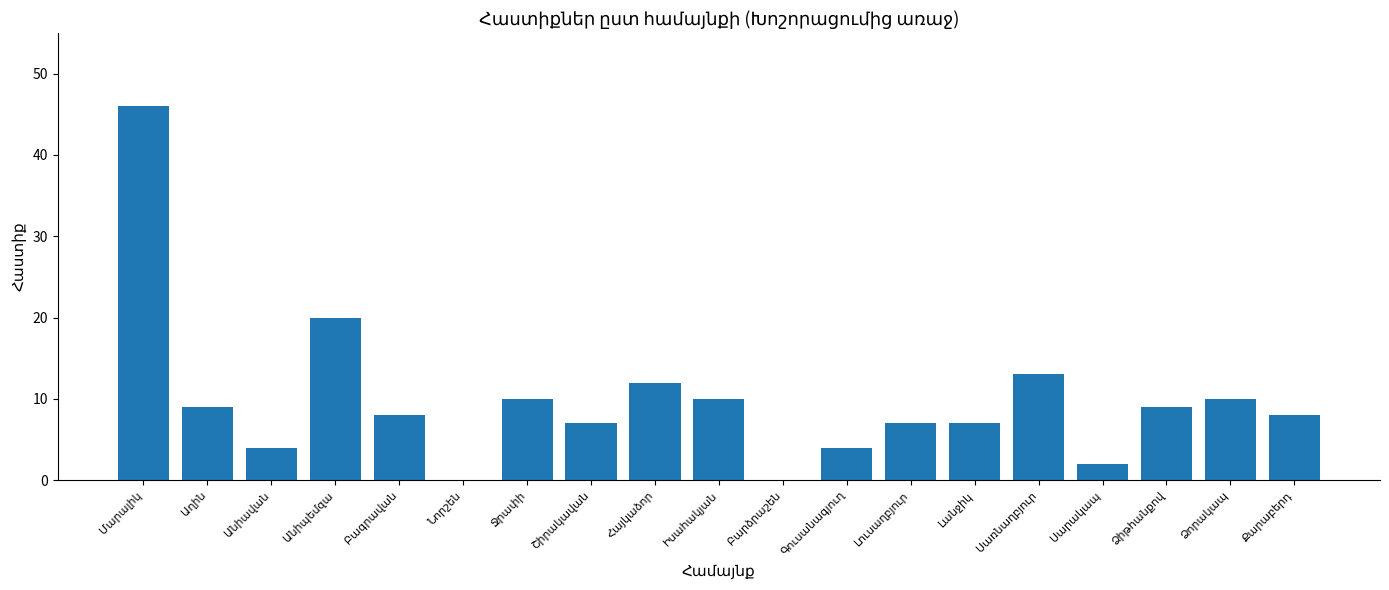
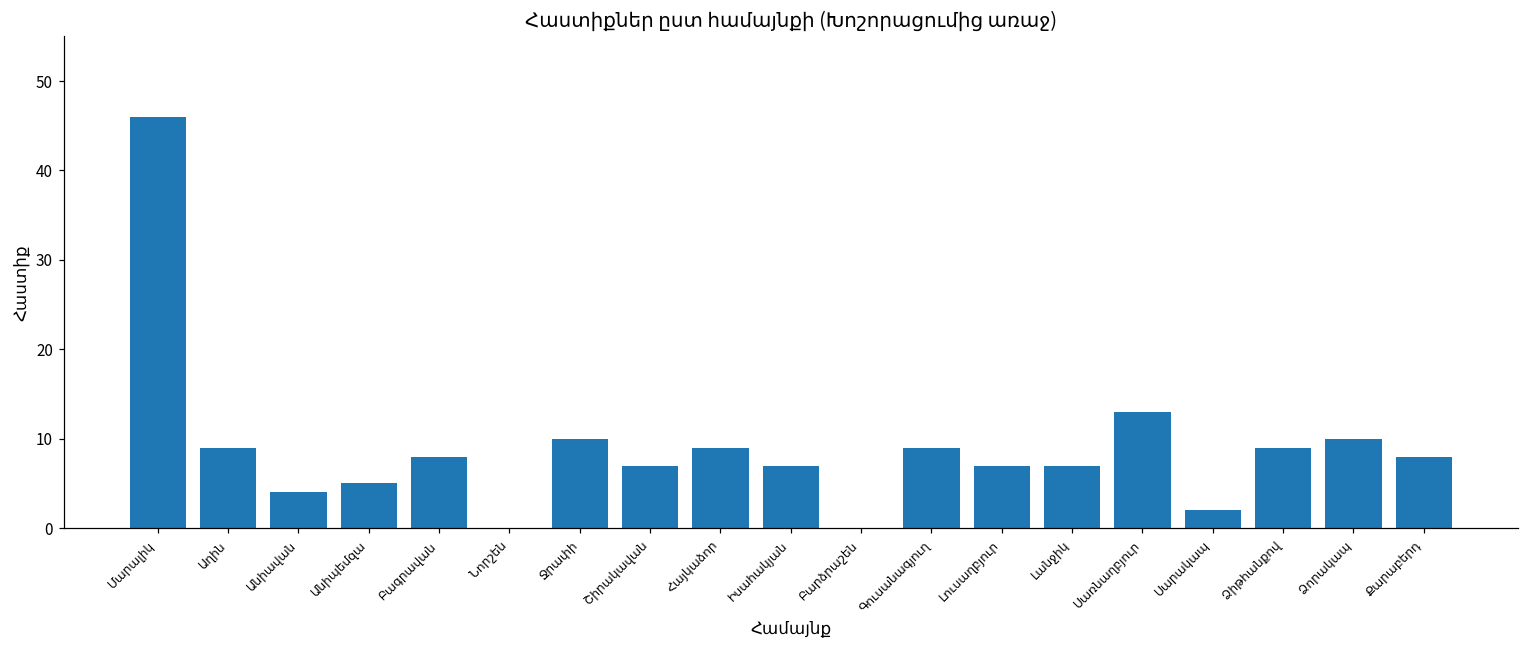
  {
    "Մարալիկ": 46,
    "Աղին": 9,
    "Անիավան": 4,
-   "Անիպեմզա": 20,
+   "Անիպեմզա": 5,
    "Բագրավան": 8,
    "Նորշեն": 0,
    "Ջրափի": 10,
    "Շիրակավան": 7,
-   "Հայկաձոր": 12,
-   "Իսահակյան": 10,
+   "Հայկաձոր": 9,
+   "Իսահակյան": 7,
    "Բարձրաշեն": 0,
-   "Գուսանագյուղ": 4,
+   "Գուսանագյուղ": 9,
    "Լուսաղբյուր": 7,
    "Լանջիկ": 7,
    "Սառնաղբյուր": 13,
    "Սարակապ": 2,
    "Ձիթհանքով": 9,
    "Ձորակապ": 10,
    "Քարաբերդ": 8
  }
